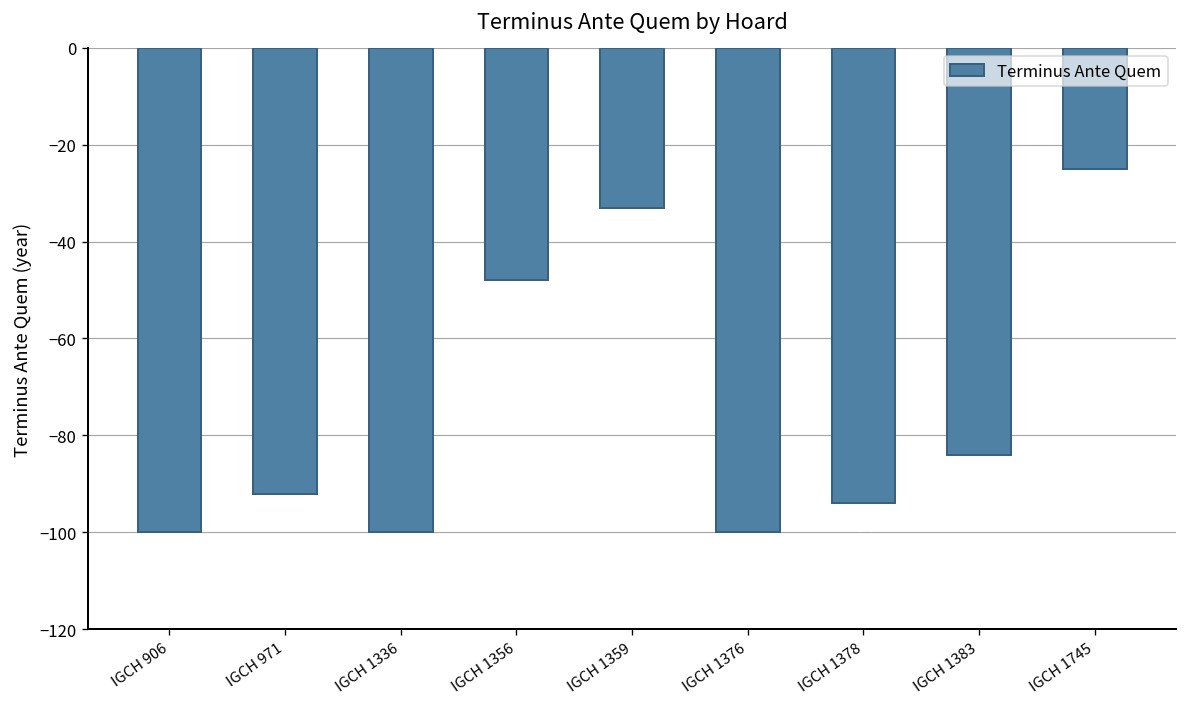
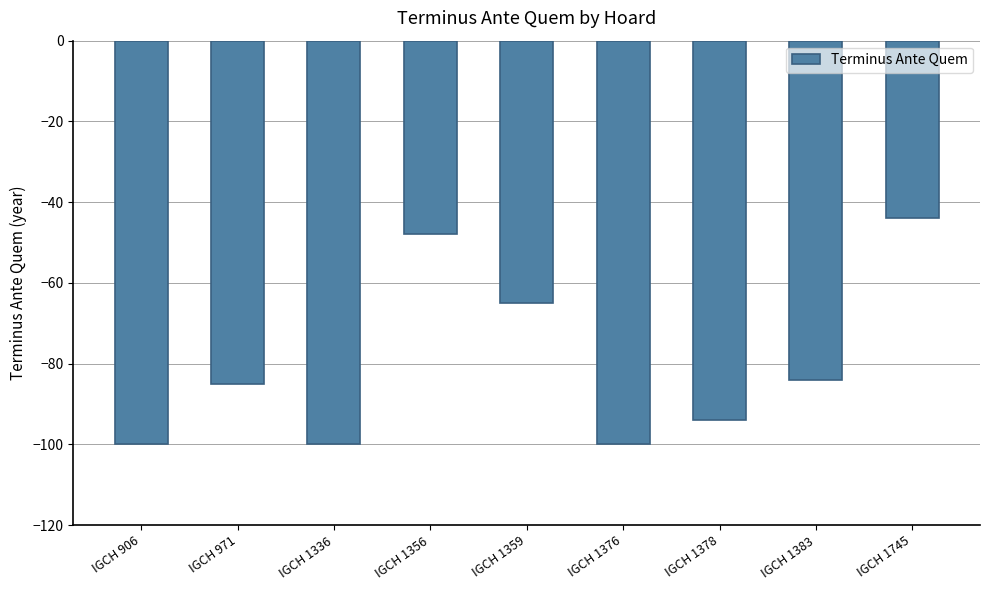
  {
    "IGCH 906": -100,
-   "IGCH 971": -92,
+   "IGCH 971": -85,
    "IGCH 1336": -100,
    "IGCH 1356": -48,
-   "IGCH 1359": -33,
+   "IGCH 1359": -65,
    "IGCH 1376": -100,
    "IGCH 1378": -94,
    "IGCH 1383": -84,
-   "IGCH 1745": -25
+   "IGCH 1745": -44
  }
